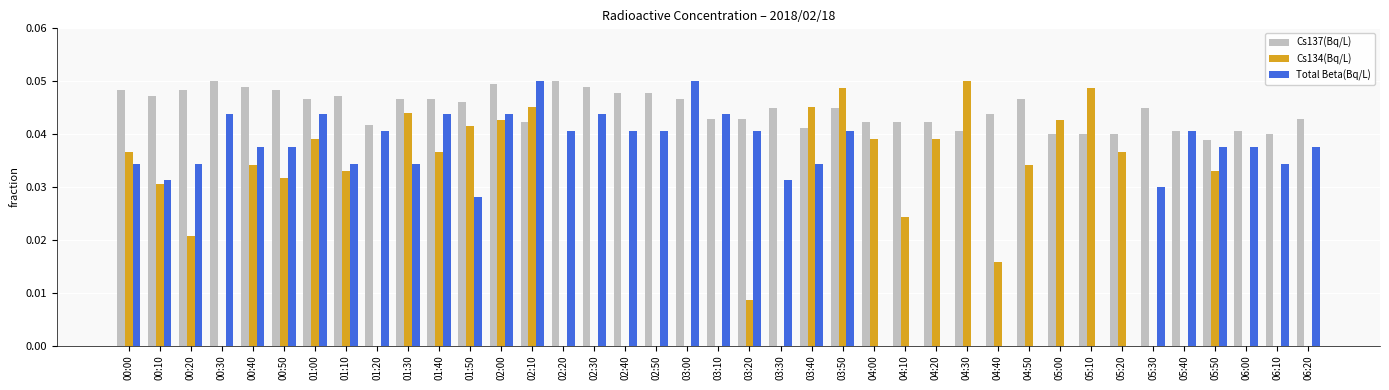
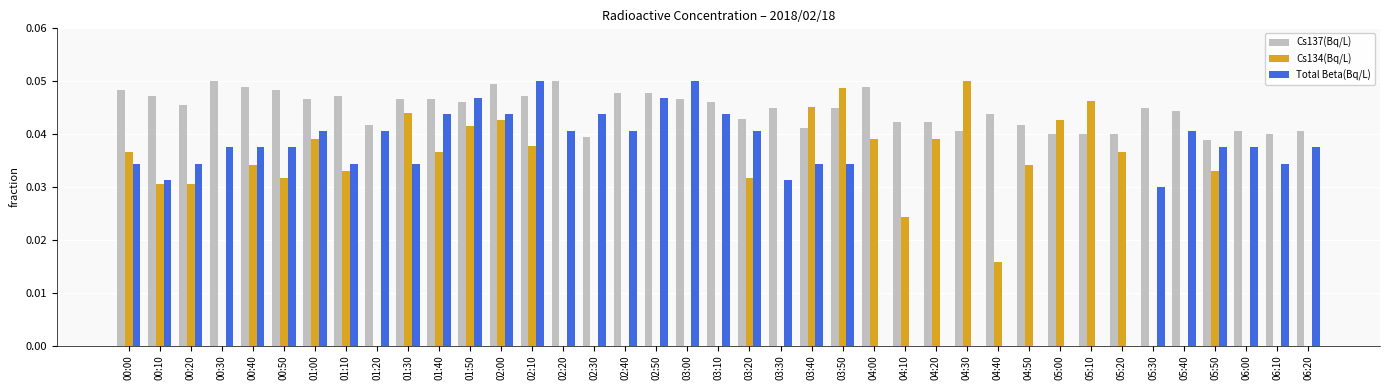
  {
    "Cs137(Bq/L)": {
      "00:00": 0.048,
      "00:10": 0.047,
-     "00:20": 0.048,
+     "00:20": 0.046,
      "00:30": 0.050,
      "00:40": 0.049,
      "00:50": 0.048,
      "01:00": 0.047,
      "01:10": 0.047,
      "01:20": 0.042,
      "01:30": 0.047,
      "01:40": 0.047,
      "01:50": 0.046,
      "02:00": 0.049,
-     "02:10": 0.042,
+     "02:10": 0.047,
      "02:20": 0.050,
-     "02:30": 0.049,
+     "02:30": 0.039,
      "02:40": 0.048,
      "02:50": 0.048,
      "03:00": 0.047,
-     "03:10": 0.043,
+     "03:10": 0.046,
      "03:20": 0.043,
      "03:30": 0.045,
      "03:40": 0.041,
      "03:50": 0.045,
-     "04:00": 0.042,
+     "04:00": 0.049,
      "04:10": 0.042,
      "04:20": 0.042,
      "04:30": 0.041,
      "04:40": 0.044,
-     "04:50": 0.047,
+     "04:50": 0.042,
      "05:00": 0.040,
      "05:10": 0.040,
      "05:20": 0.040,
      "05:30": 0.045,
-     "05:40": 0.041,
+     "05:40": 0.044,
      "05:50": 0.039,
      "06:00": 0.041,
      "06:10": 0.040,
-     "06:20": 0.043
+     "06:20": 0.041
    },
    "Cs134(Bq/L)": {
      "00:00": 0.037,
      "00:10": 0.030,
-     "00:20": 0.021,
+     "00:20": 0.030,
      "00:30": 0.000,
      "00:40": 0.034,
      "00:50": 0.032,
      "01:00": 0.039,
      "01:10": 0.033,
      "01:20": 0.000,
      "01:30": 0.044,
      "01:40": 0.037,
      "01:50": 0.041,
      "02:00": 0.043,
-     "02:10": 0.045,
+     "02:10": 0.038,
      "02:20": 0.000,
      "02:30": 0.000,
      "02:40": 0.000,
      "02:50": 0.000,
      "03:00": 0.000,
      "03:10": 0.000,
-     "03:20": 0.009,
+     "03:20": 0.032,
      "03:30": 0.000,
      "03:40": 0.045,
      "03:50": 0.049,
      "04:00": 0.039,
      "04:10": 0.024,
      "04:20": 0.039,
      "04:30": 0.050,
      "04:40": 0.016,
      "04:50": 0.034,
      "05:00": 0.043,
-     "05:10": 0.049,
+     "05:10": 0.046,
      "05:20": 0.037,
      "05:30": 0.000,
      "05:40": 0.000,
      "05:50": 0.033,
      "06:00": 0.000,
      "06:10": 0.000,
      "06:20": 0.000
    },
    "Total Beta(Bq/L)": {
      "00:00": 0.034,
      "00:10": 0.031,
      "00:20": 0.034,
-     "00:30": 0.044,
+     "00:30": 0.038,
      "00:40": 0.038,
      "00:50": 0.038,
-     "01:00": 0.044,
+     "01:00": 0.041,
      "01:10": 0.034,
      "01:20": 0.041,
      "01:30": 0.034,
      "01:40": 0.044,
-     "01:50": 0.028,
+     "01:50": 0.047,
      "02:00": 0.044,
      "02:10": 0.050,
      "02:20": 0.041,
      "02:30": 0.044,
      "02:40": 0.041,
-     "02:50": 0.041,
+     "02:50": 0.047,
      "03:00": 0.050,
      "03:10": 0.044,
      "03:20": 0.041,
      "03:30": 0.031,
      "03:40": 0.034,
-     "03:50": 0.041,
+     "03:50": 0.034,
      "04:00": 0.000,
      "04:10": 0.000,
      "04:20": 0.000,
      "04:30": 0.000,
      "04:40": 0.000,
      "04:50": 0.000,
      "05:00": 0.000,
      "05:10": 0.000,
      "05:20": 0.000,
      "05:30": 0.030,
      "05:40": 0.041,
      "05:50": 0.038,
      "06:00": 0.038,
      "06:10": 0.034,
      "06:20": 0.038
    }
  }
